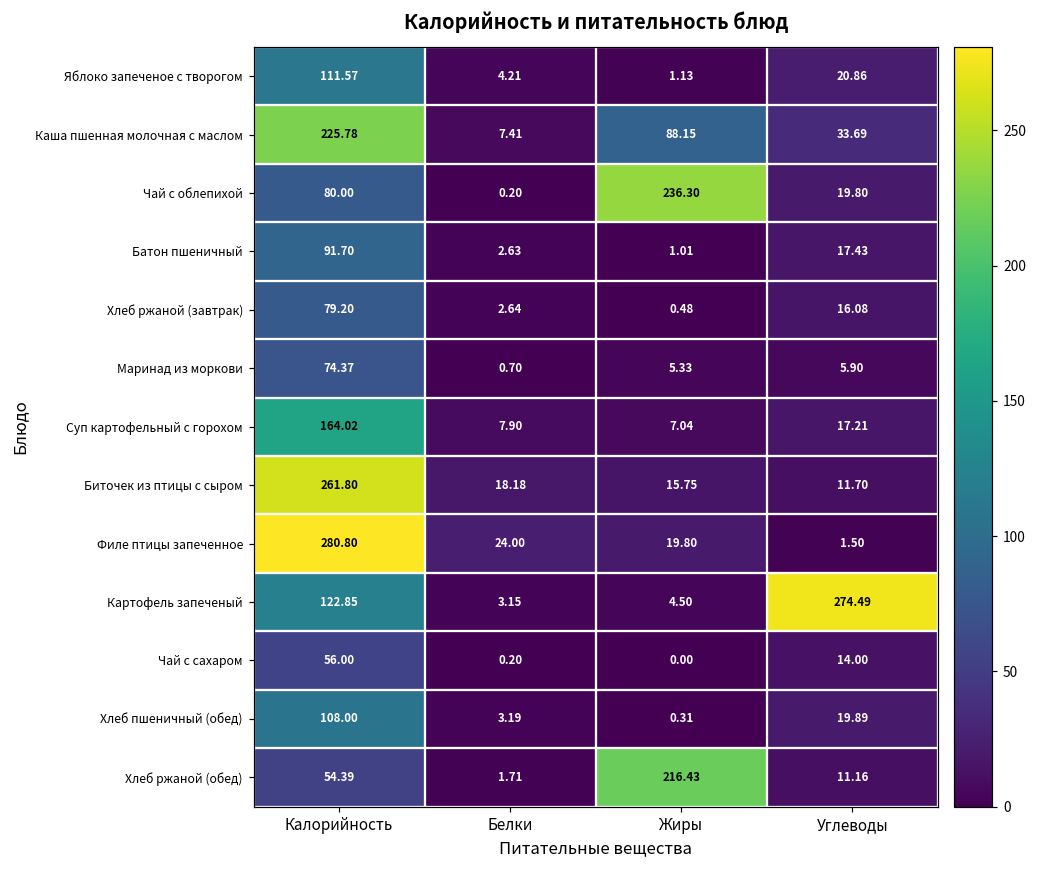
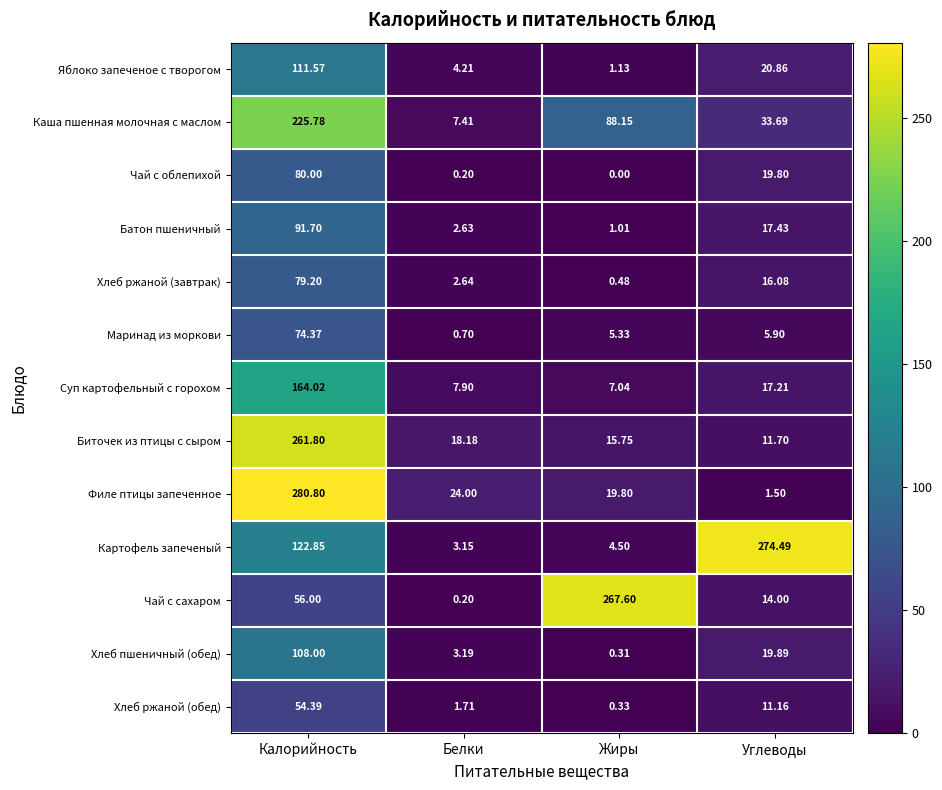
  {
    "Яблоко запеченое с творогом": {
      "Калорийность": 111.57,
      "Белки": 4.21,
      "Жиры": 1.13,
      "Углеводы": 20.86
    },
    "Каша пшенная молочная с маслом": {
      "Калорийность": 225.78,
      "Белки": 7.41,
      "Жиры": 88.15,
      "Углеводы": 33.69
    },
    "Чай с облепихой": {
      "Калорийность": 80.00,
      "Белки": 0.20,
-     "Жиры": 236.30,
+     "Жиры": 0.00,
      "Углеводы": 19.80
    },
    "Батон пшеничный": {
      "Калорийность": 91.70,
      "Белки": 2.63,
      "Жиры": 1.01,
      "Углеводы": 17.43
    },
    "Хлеб ржаной (завтрак)": {
      "Калорийность": 79.20,
      "Белки": 2.64,
      "Жиры": 0.48,
      "Углеводы": 16.08
    },
    "Маринад из моркови": {
      "Калорийность": 74.37,
      "Белки": 0.70,
      "Жиры": 5.33,
      "Углеводы": 5.90
    },
    "Суп картофельный с горохом": {
      "Калорийность": 164.02,
      "Белки": 7.90,
      "Жиры": 7.04,
      "Углеводы": 17.21
    },
    "Биточек из птицы с сыром": {
      "Калорийность": 261.80,
      "Белки": 18.18,
      "Жиры": 15.75,
      "Углеводы": 11.70
    },
    "Филе птицы запеченное": {
      "Калорийность": 280.80,
      "Белки": 24.00,
      "Жиры": 19.80,
      "Углеводы": 1.50
    },
    "Картофель запеченый": {
      "Калорийность": 122.85,
      "Белки": 3.15,
      "Жиры": 4.50,
      "Углеводы": 274.49
    },
    "Чай с сахаром": {
      "Калорийность": 56.00,
      "Белки": 0.20,
-     "Жиры": 0.00,
+     "Жиры": 267.60,
      "Углеводы": 14.00
    },
    "Хлеб пшеничный (обед)": {
      "Калорийность": 108.00,
      "Белки": 3.19,
      "Жиры": 0.31,
      "Углеводы": 19.89
    },
    "Хлеб ржаной (обед)": {
      "Калорийность": 54.39,
      "Белки": 1.71,
-     "Жиры": 216.43,
+     "Жиры": 0.33,
      "Углеводы": 11.16
    }
  }
